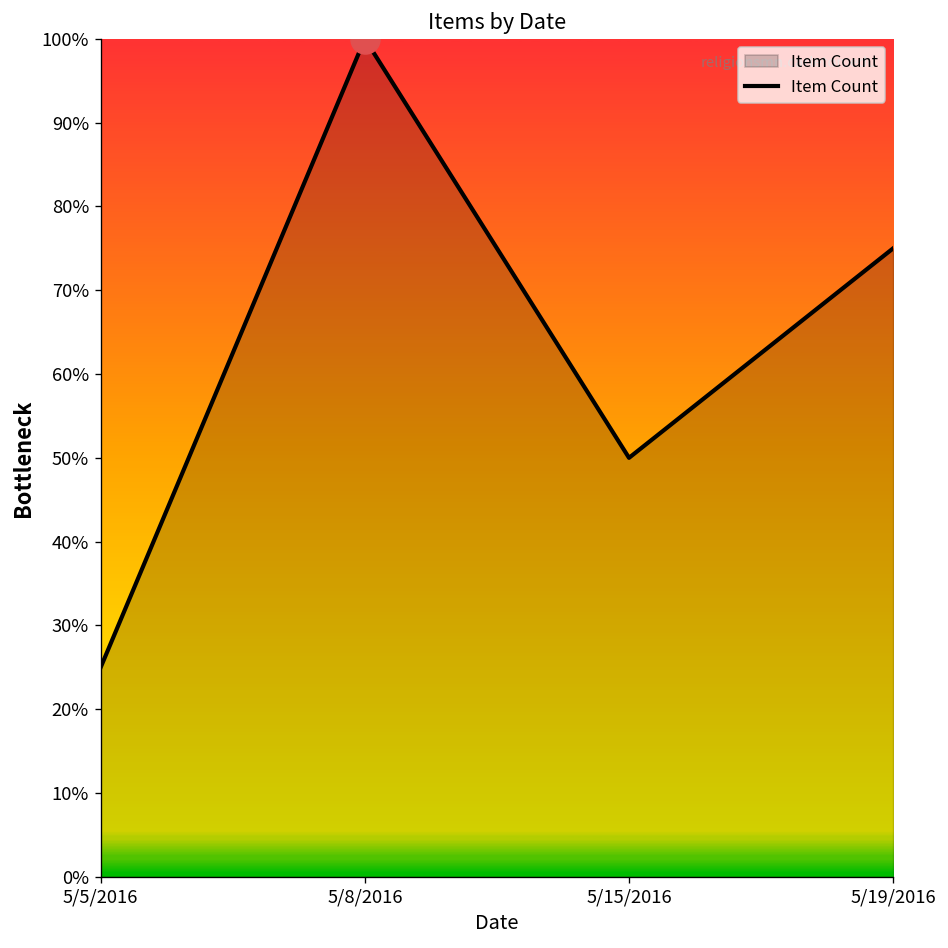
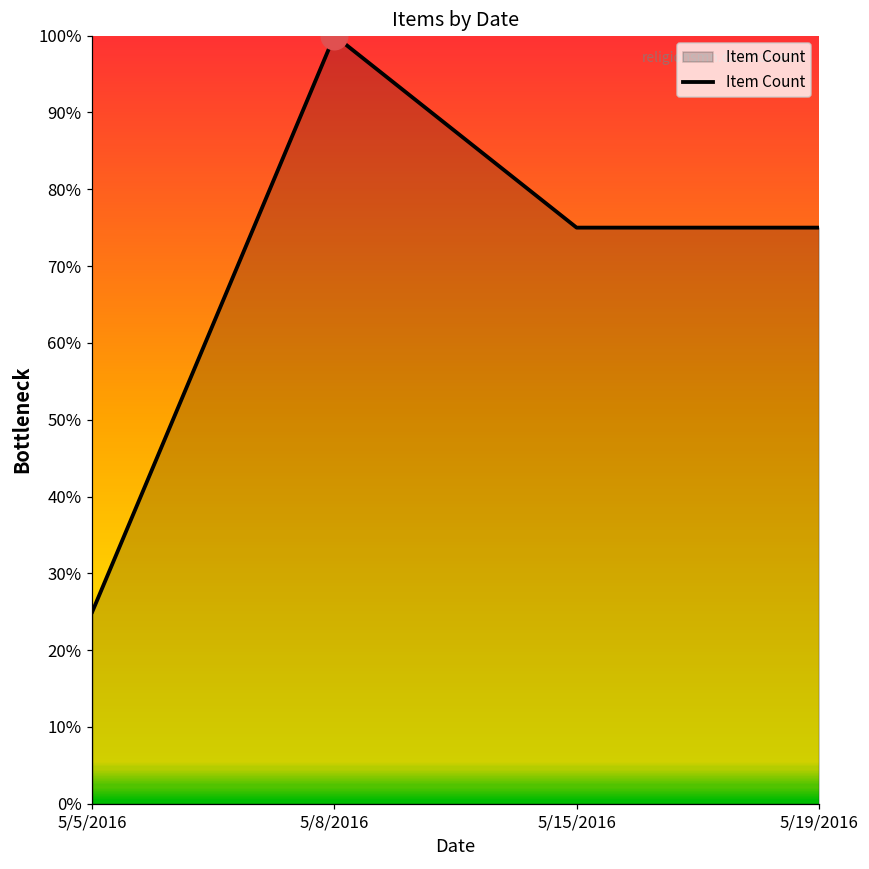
  {
    "Item Count": {
      "5/5/2016": "25%",
-     "5/15/2016": "50%",
+     "5/15/2016": "75%",
      "5/19/2016": "75%"
    }
  }
